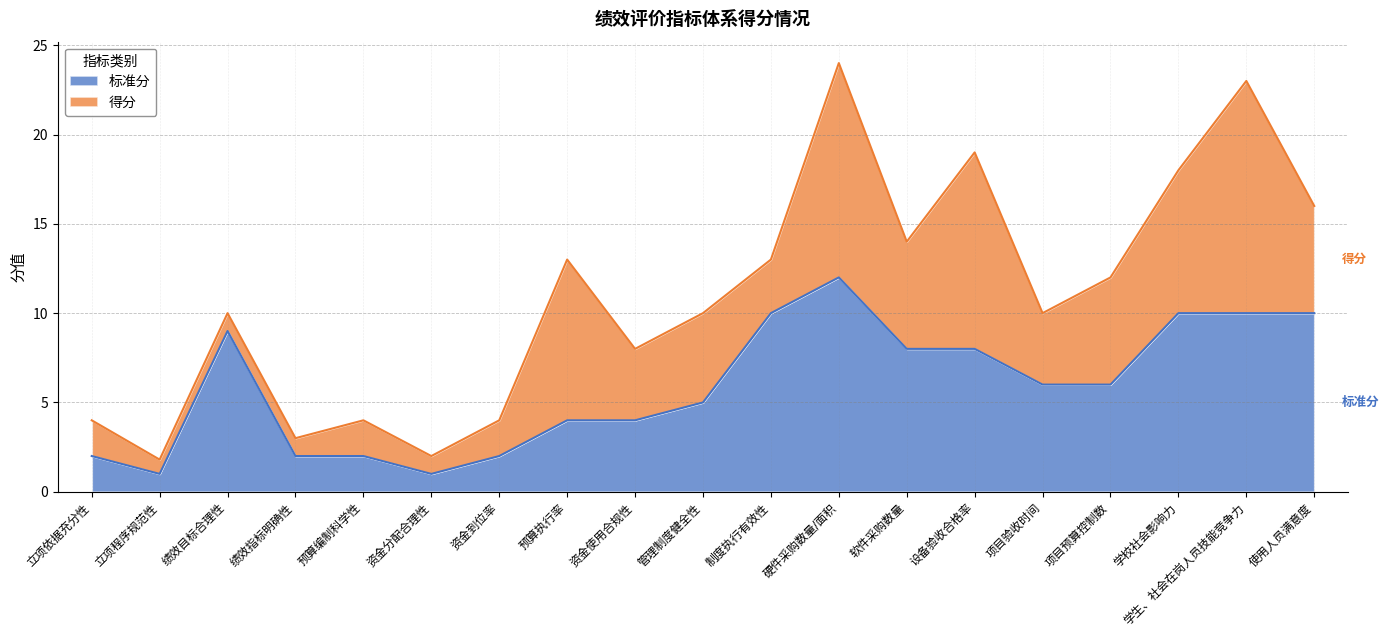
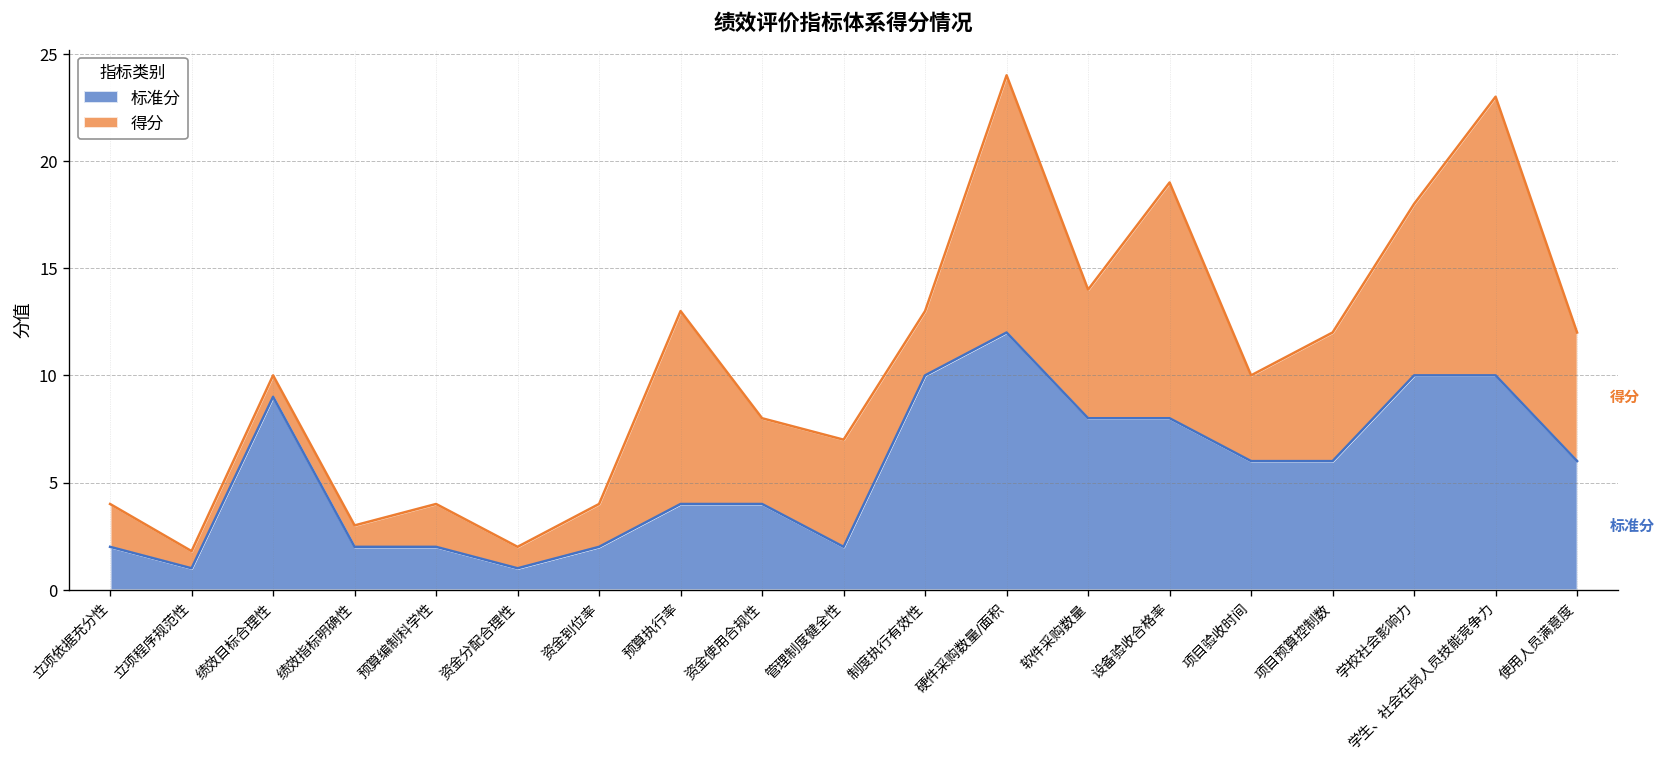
  {
    "标准分": {
      "立项依据充分性": 2,
      "立项程序规范性": 1,
      "绩效目标合理性": 9,
      "绩效指标明确性": 2,
      "预算编制科学性": 2,
      "资金分配合理性": 1,
      "资金到位率": 2,
      "预算执行率": 4,
      "资金使用合规性": 4,
-     "管理制度健全性": 5,
+     "管理制度健全性": 2,
      "制度执行有效性": 10,
      "硬件采购数量/面积": 12,
      "软件采购数量": 8,
      "设备验收合格率": 8,
      "项目验收时间": 6,
      "项目预算控制数": 6,
      "学校社会影响力": 10,
      "学生、社会在岗人员技能竞争力": 10,
-     "使用人员满意度": 10
+     "使用人员满意度": 6
    },
    "得分": {
      "立项依据充分性": 2,
      "立项程序规范性": 0.8,
      "绩效目标合理性": 1,
      "绩效指标明确性": 1,
      "预算编制科学性": 2,
      "资金分配合理性": 1,
      "资金到位率": 2,
      "预算执行率": 9,
      "资金使用合规性": 4,
      "管理制度健全性": 5,
      "制度执行有效性": 3,
      "硬件采购数量/面积": 12,
      "软件采购数量": 6,
      "设备验收合格率": 11,
      "项目验收时间": 4,
      "项目预算控制数": 6,
      "学校社会影响力": 8,
      "学生、社会在岗人员技能竞争力": 13,
      "使用人员满意度": 6
    }
  }
